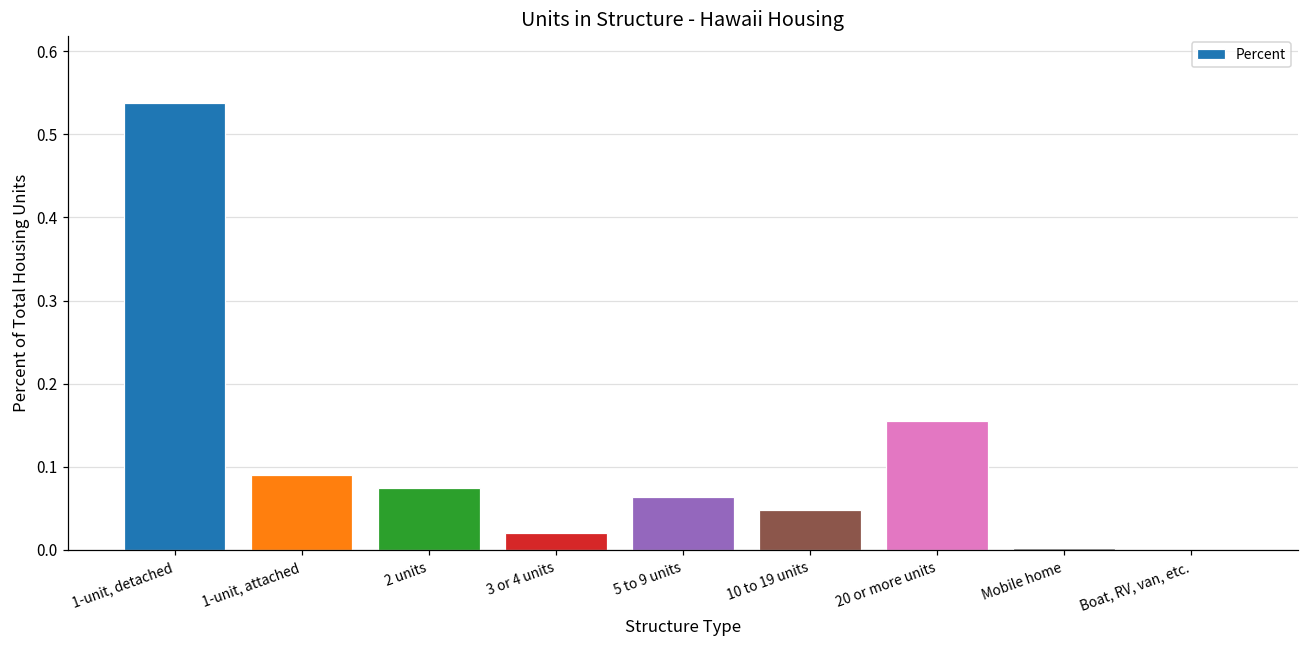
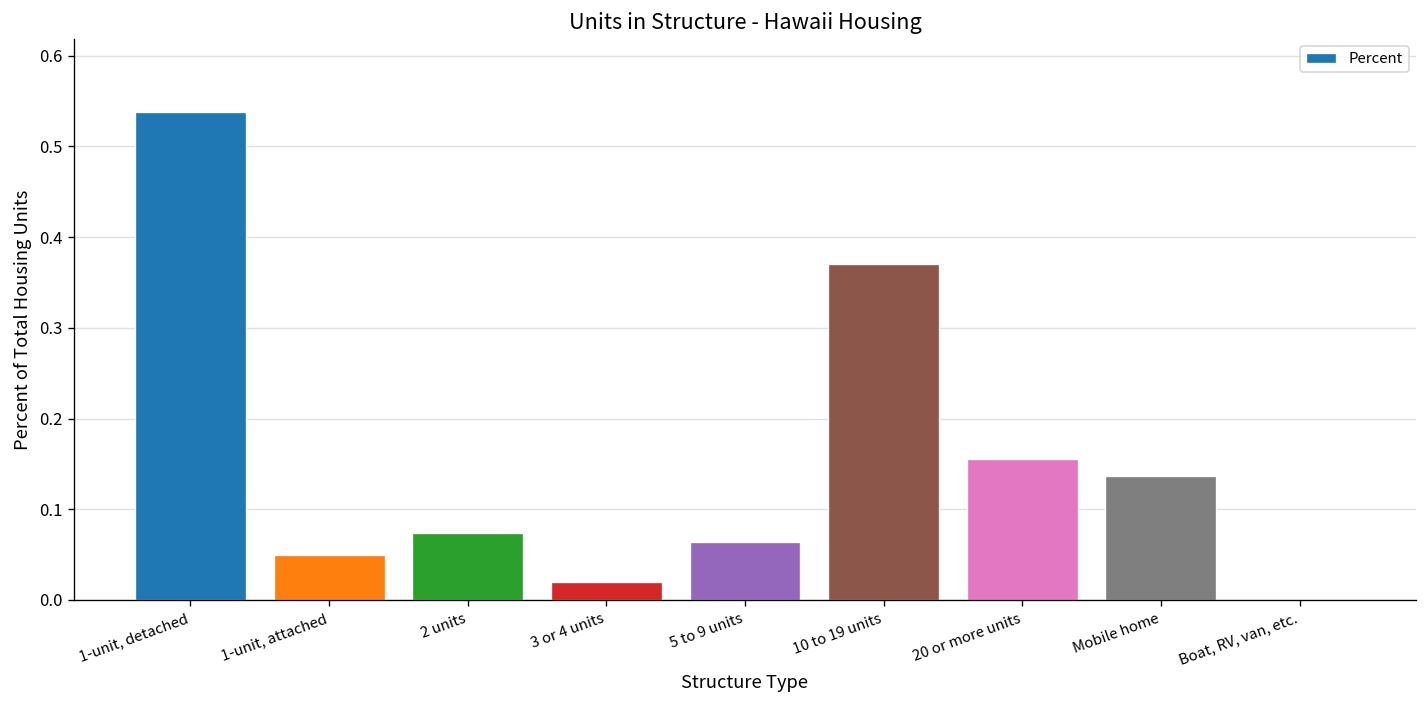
  {
    "1-unit, detached": 0.54,
-   "1-unit, attached": 0.09,
+   "1-unit, attached": 0.05,
    "2 units": 0.07,
    "3 or 4 units": 0.02,
    "5 to 9 units": 0.06,
-   "10 to 19 units": 0.05,
+   "10 to 19 units": 0.37,
    "20 or more units": 0.16,
-   "Mobile home": 0.00,
+   "Mobile home": 0.14,
    "Boat, RV, van, etc.": 0.00
  }
